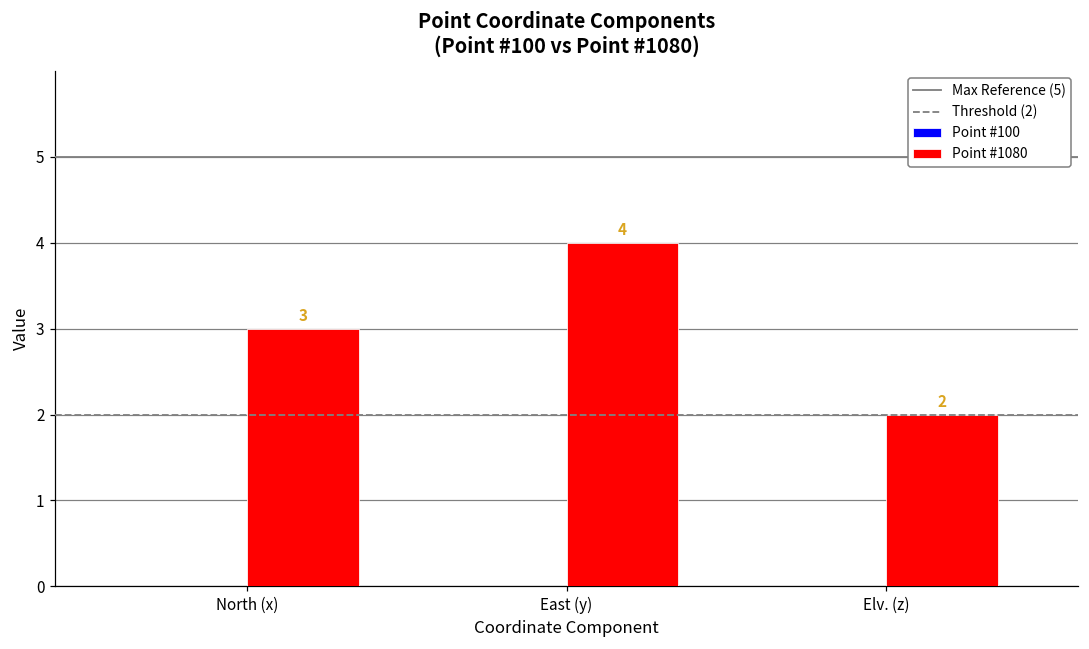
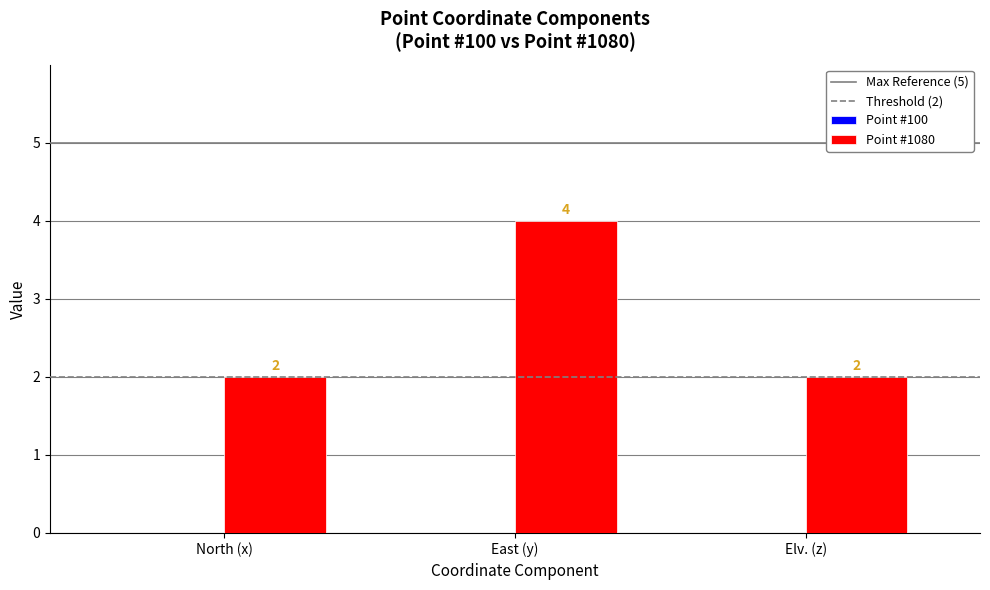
  {
    "Point #100": {
      "North (x)": 0.0,
      "East (y)": 0.0,
      "Elv. (z)": 0.0
    },
    "Point #1080": {
-     "North (x)": 3,
+     "North (x)": 2,
      "East (y)": 4,
      "Elv. (z)": 2
    }
  }
